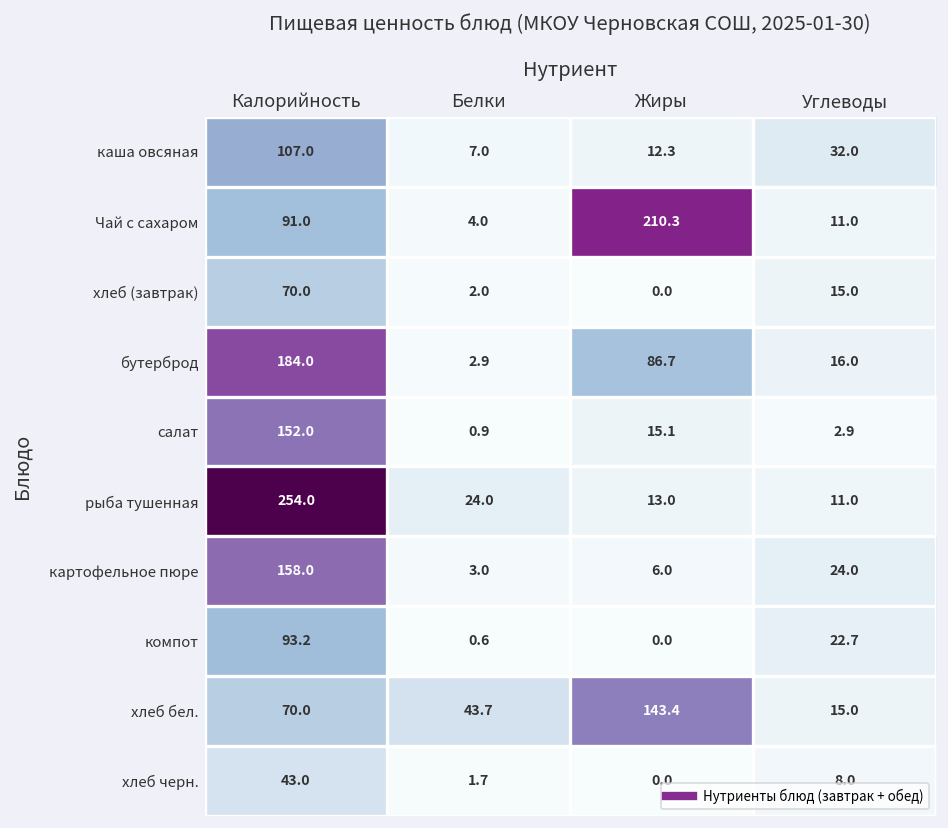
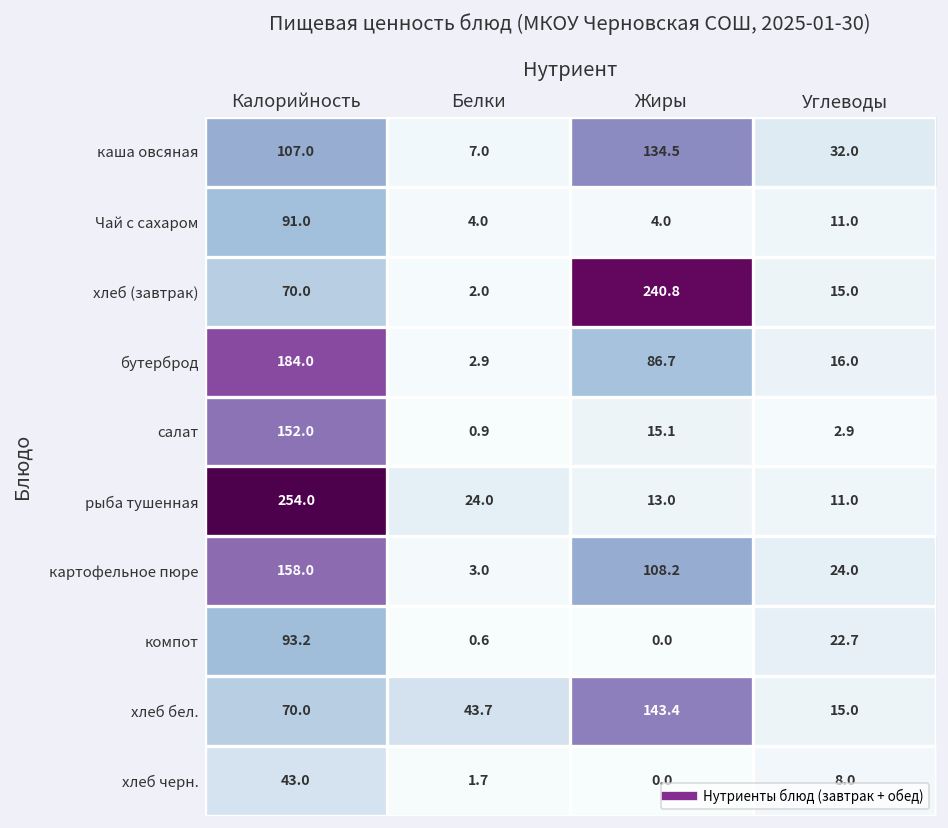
  {
    "каша овсяная": {
      "Калорийность": 107.0,
      "Белки": 7.0,
-     "Жиры": 12.3,
+     "Жиры": 134.5,
      "Углеводы": 32.0
    },
    "Чай с сахаром": {
      "Калорийность": 91.0,
      "Белки": 4.0,
-     "Жиры": 210.3,
+     "Жиры": 4.0,
      "Углеводы": 11.0
    },
    "хлеб (завтрак)": {
      "Калорийность": 70.0,
      "Белки": 2.0,
-     "Жиры": 0.0,
+     "Жиры": 240.8,
      "Углеводы": 15.0
    },
    "бутерброд": {
      "Калорийность": 184.0,
      "Белки": 2.9,
      "Жиры": 86.7,
      "Углеводы": 16.0
    },
    "салат": {
      "Калорийность": 152.0,
      "Белки": 0.9,
      "Жиры": 15.1,
      "Углеводы": 2.9
    },
    "рыба тушенная": {
      "Калорийность": 254.0,
      "Белки": 24.0,
      "Жиры": 13.0,
      "Углеводы": 11.0
    },
    "картофельное пюре": {
      "Калорийность": 158.0,
      "Белки": 3.0,
-     "Жиры": 6.0,
+     "Жиры": 108.2,
      "Углеводы": 24.0
    },
    "компот": {
      "Калорийность": 93.2,
      "Белки": 0.6,
      "Жиры": 0.0,
      "Углеводы": 22.7
    },
    "хлеб бел.": {
      "Калорийность": 70.0,
      "Белки": 43.7,
      "Жиры": 143.4,
      "Углеводы": 15.0
    },
    "хлеб черн.": {
      "Калорийность": 43.0,
      "Белки": 1.7
    }
  }
